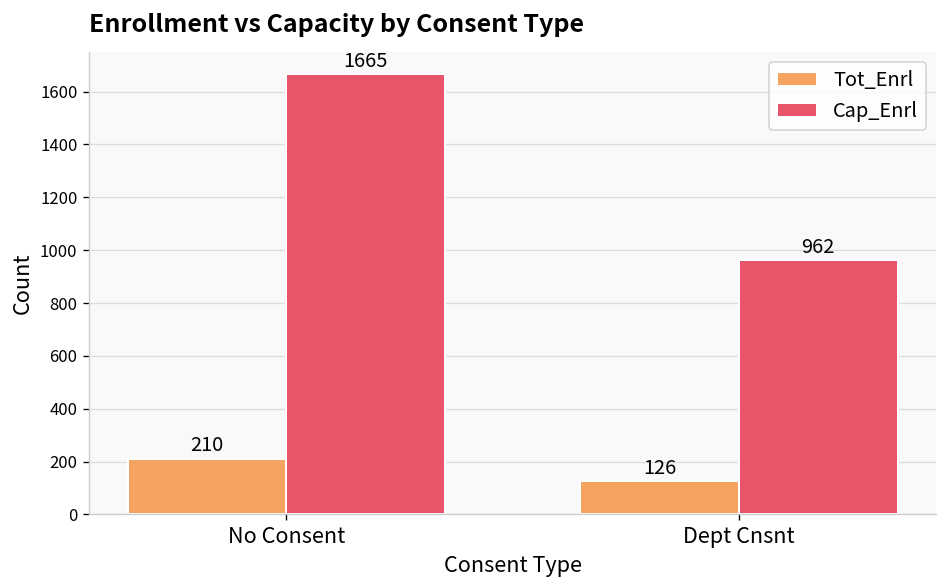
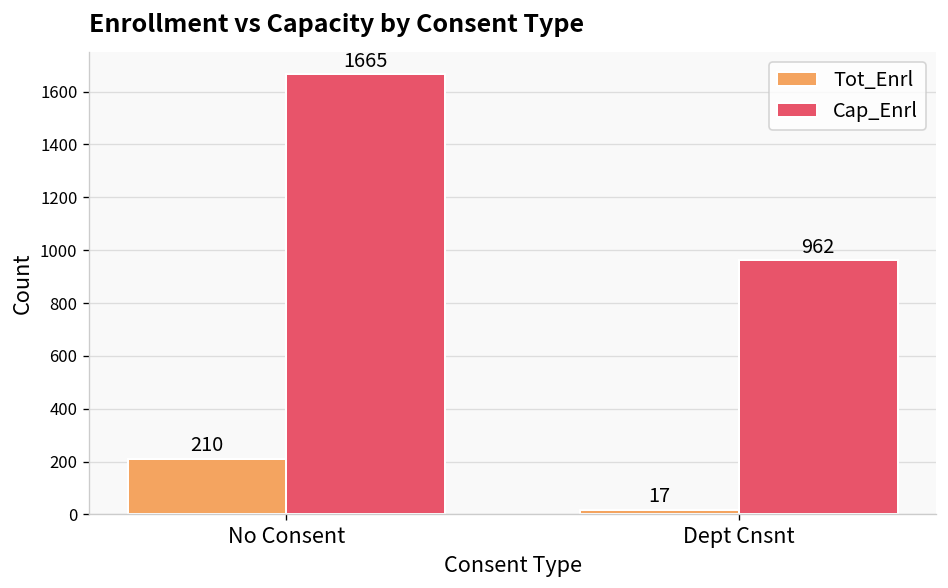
  {
    "Tot_Enrl": {
      "No Consent": 210,
-     "Dept Cnsnt": 126
+     "Dept Cnsnt": 17
    },
    "Cap_Enrl": {
      "No Consent": 1665,
      "Dept Cnsnt": 962
    }
  }
